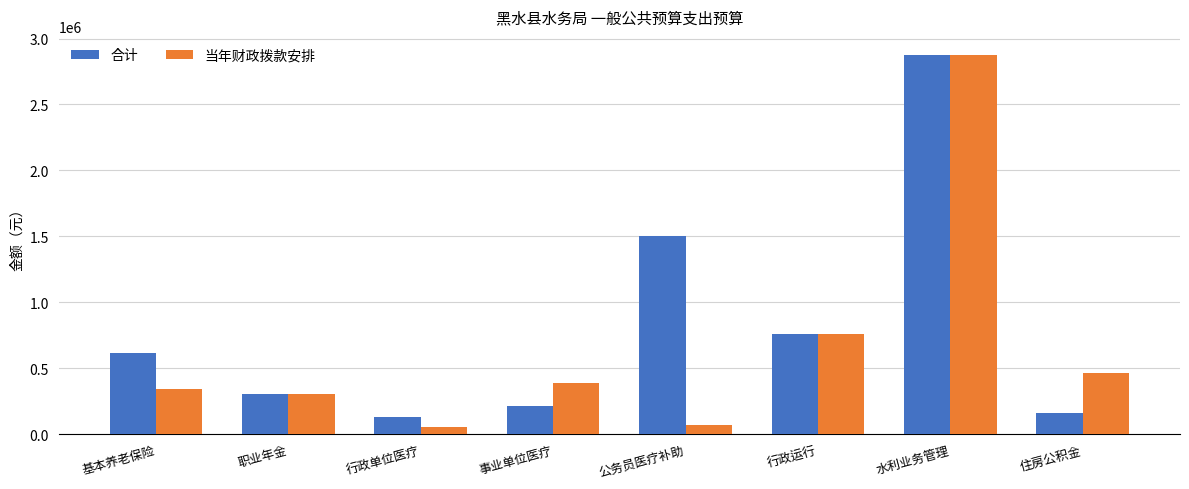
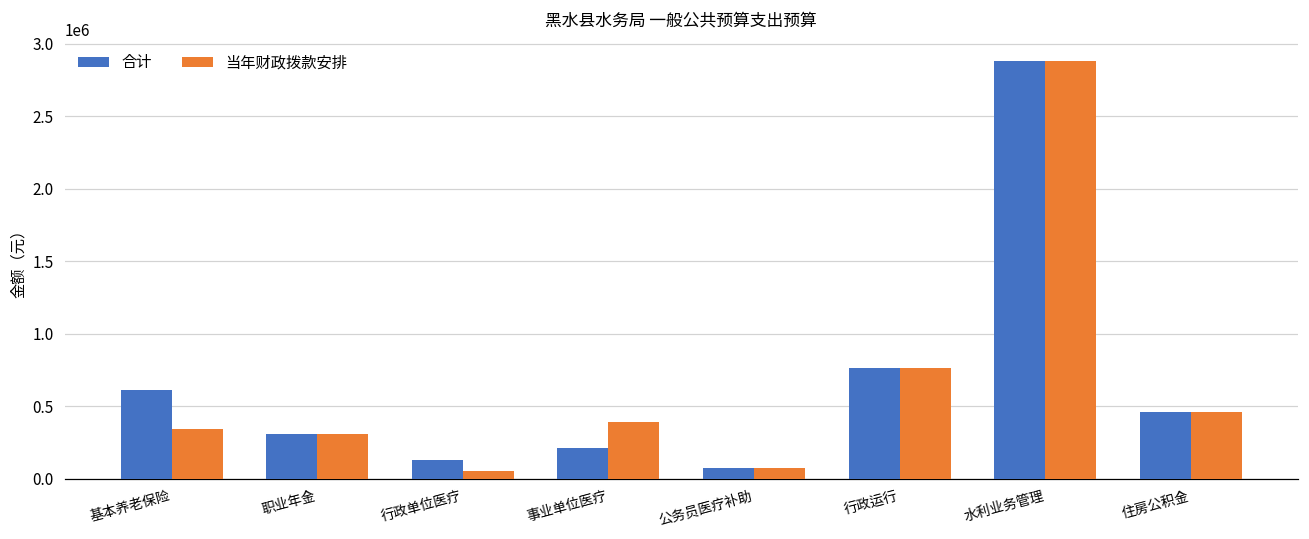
  {
    "合计": {
      "基本养老保险": 610000,
      "职业年金": 310000,
      "行政单位医疗": 130000,
      "事业单位医疗": 210000,
-     "公务员医疗补助": 1500000,
+     "公务员医疗补助": 70000,
      "行政运行": 760000,
      "水利业务管理": 2880000,
-     "住房公积金": 160000
+     "住房公积金": 460000
    },
    "当年财政拨款安排": {
      "基本养老保险": 340000,
      "职业年金": 310000,
      "行政单位医疗": 50000,
      "事业单位医疗": 390000,
      "公务员医疗补助": 70000,
      "行政运行": 760000,
      "水利业务管理": 2880000,
      "住房公积金": 460000
    }
  }
